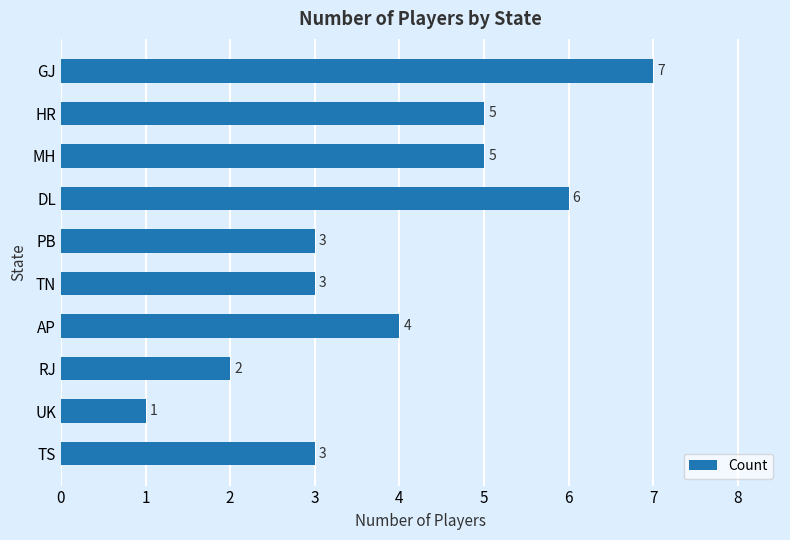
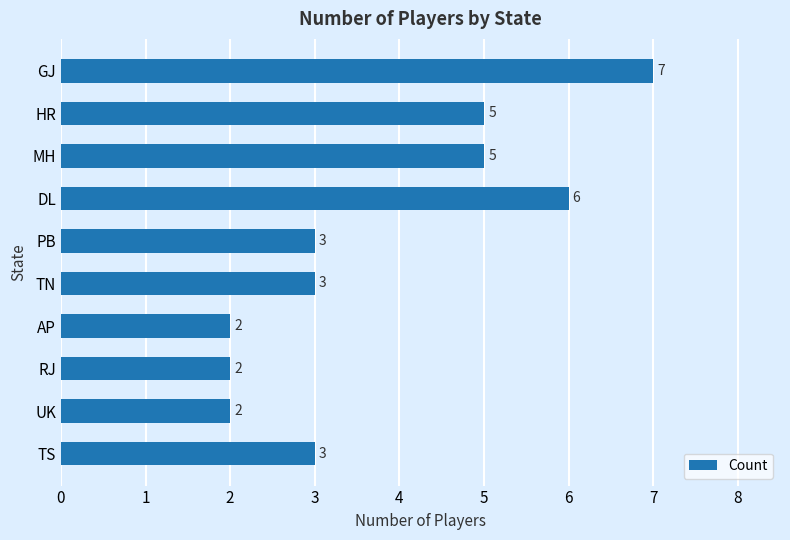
  {
    "GJ": 7,
    "HR": 5,
    "MH": 5,
    "DL": 6,
    "PB": 3,
    "TN": 3,
-   "AP": 4,
+   "AP": 2,
    "RJ": 2,
-   "UK": 1,
+   "UK": 2,
    "TS": 3
  }
